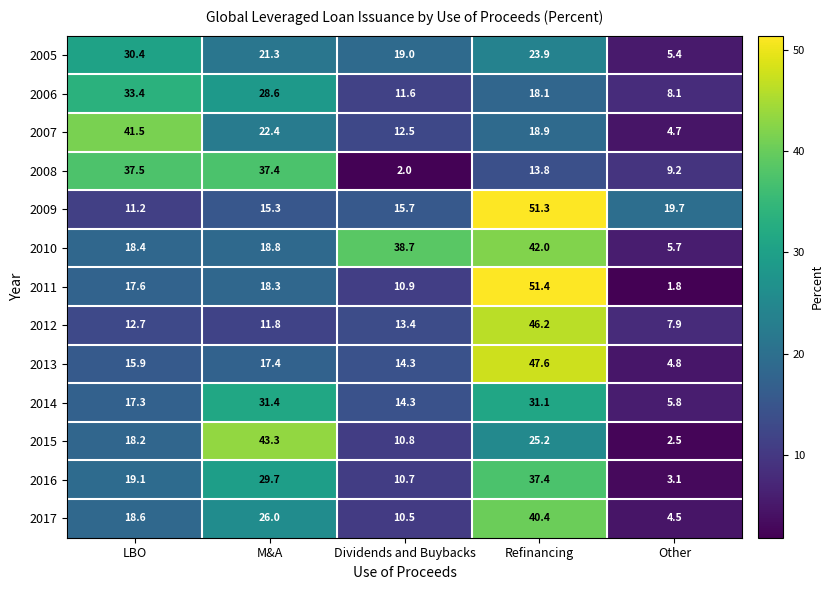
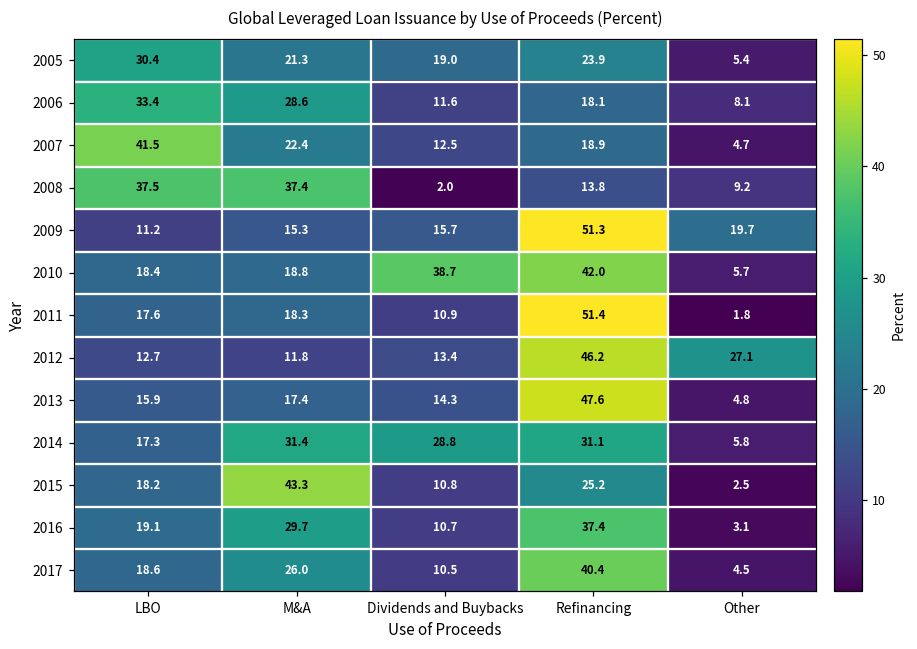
  {
    "2005": {
      "LBO": 30.4,
      "M&A": 21.3,
      "Dividends and Buybacks": 19.0,
      "Refinancing": 23.9,
      "Other": 5.4
    },
    "2006": {
      "LBO": 33.4,
      "M&A": 28.6,
      "Dividends and Buybacks": 11.6,
      "Refinancing": 18.1,
      "Other": 8.1
    },
    "2007": {
      "LBO": 41.5,
      "M&A": 22.4,
      "Dividends and Buybacks": 12.5,
      "Refinancing": 18.9,
      "Other": 4.7
    },
    "2008": {
      "LBO": 37.5,
      "M&A": 37.4,
      "Dividends and Buybacks": 2.0,
      "Refinancing": 13.8,
      "Other": 9.2
    },
    "2009": {
      "LBO": 11.2,
      "M&A": 15.3,
      "Dividends and Buybacks": 15.7,
      "Refinancing": 51.3,
      "Other": 19.7
    },
    "2010": {
      "LBO": 18.4,
      "M&A": 18.8,
      "Dividends and Buybacks": 38.7,
      "Refinancing": 42.0,
      "Other": 5.7
    },
    "2011": {
      "LBO": 17.6,
      "M&A": 18.3,
      "Dividends and Buybacks": 10.9,
      "Refinancing": 51.4,
      "Other": 1.8
    },
    "2012": {
      "LBO": 12.7,
      "M&A": 11.8,
      "Dividends and Buybacks": 13.4,
      "Refinancing": 46.2,
-     "Other": 7.9
+     "Other": 27.1
    },
    "2013": {
      "LBO": 15.9,
      "M&A": 17.4,
      "Dividends and Buybacks": 14.3,
      "Refinancing": 47.6,
      "Other": 4.8
    },
    "2014": {
      "LBO": 17.3,
      "M&A": 31.4,
-     "Dividends and Buybacks": 14.3,
+     "Dividends and Buybacks": 28.8,
      "Refinancing": 31.1,
      "Other": 5.8
    },
    "2015": {
      "LBO": 18.2,
      "M&A": 43.3,
      "Dividends and Buybacks": 10.8,
      "Refinancing": 25.2,
      "Other": 2.5
    },
    "2016": {
      "LBO": 19.1,
      "M&A": 29.7,
      "Dividends and Buybacks": 10.7,
      "Refinancing": 37.4,
      "Other": 3.1
    },
    "2017": {
      "LBO": 18.6,
      "M&A": 26.0,
      "Dividends and Buybacks": 10.5,
      "Refinancing": 40.4,
      "Other": 4.5
    }
  }
